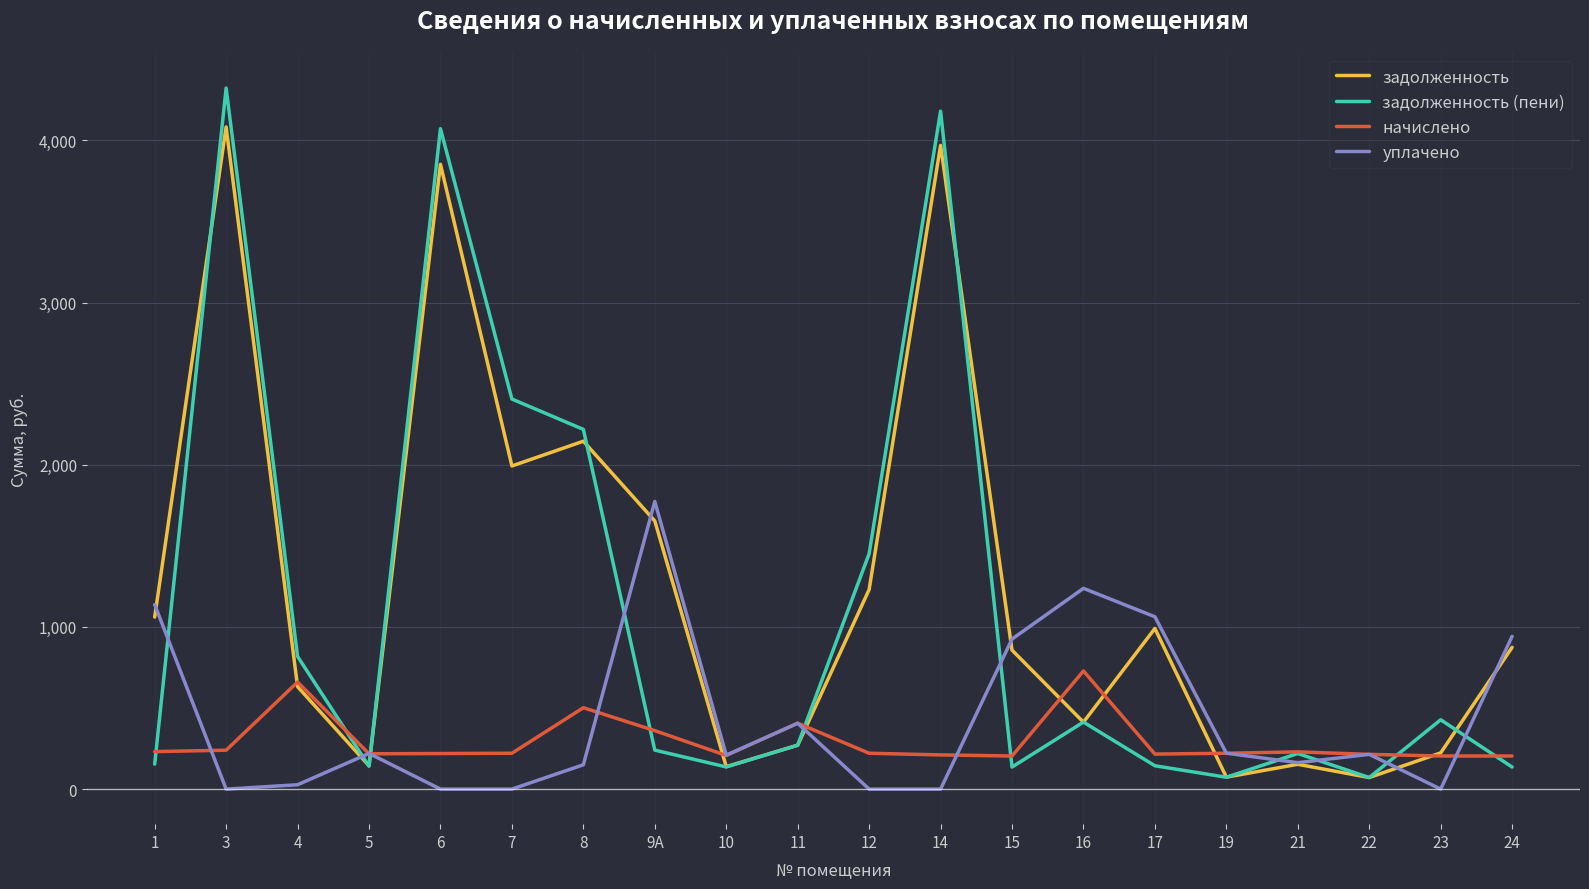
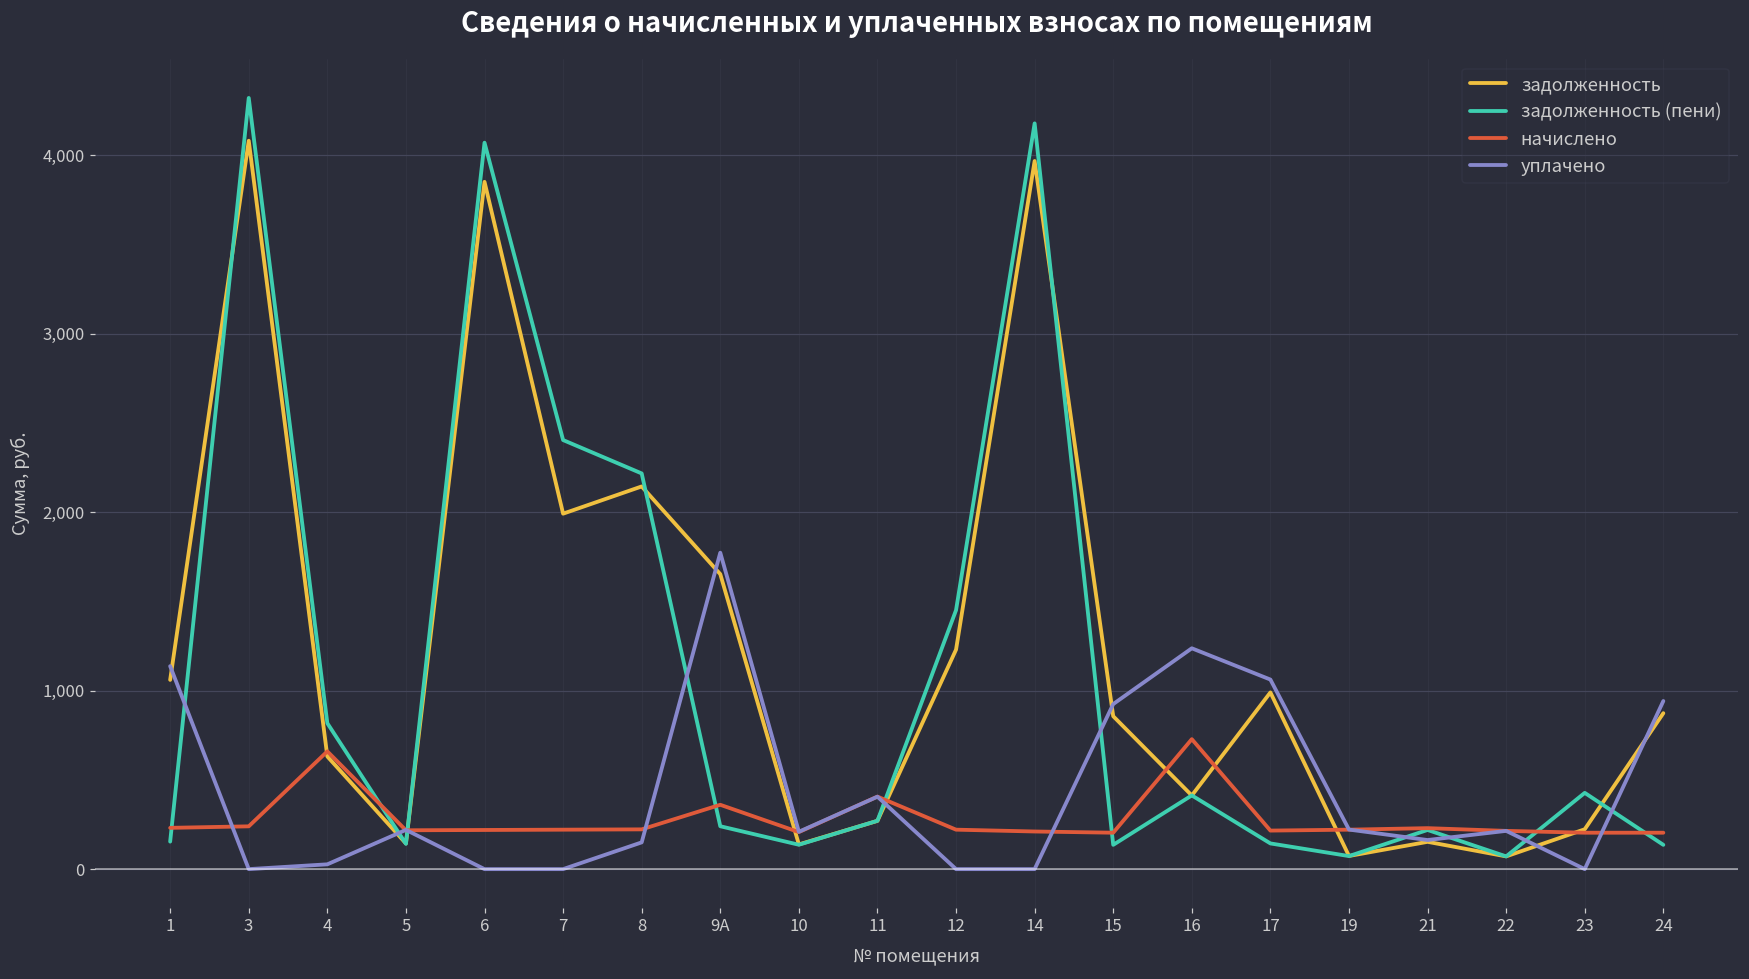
  {
    "задолженность": {
      "1": "1,060",
      "3": "4,080",
      "4": "630",
      "6": "3,850",
      "7": "1,990",
      "8": "2,150",
      "9А": "1,650",
      "12": "1,230",
      "14": "3,970",
      "15": "860",
      "17": "990",
      "23": "220",
      "24": "870"
    },
    "задолженность (пени)": {
      "1": "150",
      "3": "4,320",
      "4": "820",
      "6": "4,070",
      "7": "2,410",
      "8": "2,220",
      "9А": "240",
      "12": "1,450",
      "14": "4,180",
      "15": "140",
      "17": "140",
      "23": "430",
      "24": "140"
    },
    "начислено": {
      "1": "230",
      "3": "240",
      "4": "660",
      "6": "220",
      "7": "220",
-     "8": "500",
+     "8": "220",
      "9А": "360",
      "12": "220",
      "14": "210",
      "15": "200",
      "16": "730",
      "17": "220",
      "23": "200",
      "24": "200"
    },
    "уплачено": {
      "1": "1,140",
      "3": "0",
      "4": "30",
      "6": "0",
      "7": "0",
      "8": "150",
      "9А": "1,770",
      "12": "0",
      "14": "0",
      "15": "930",
      "16": "1,240",
      "17": "1,060",
      "23": "0",
      "24": "940"
    }
  }
